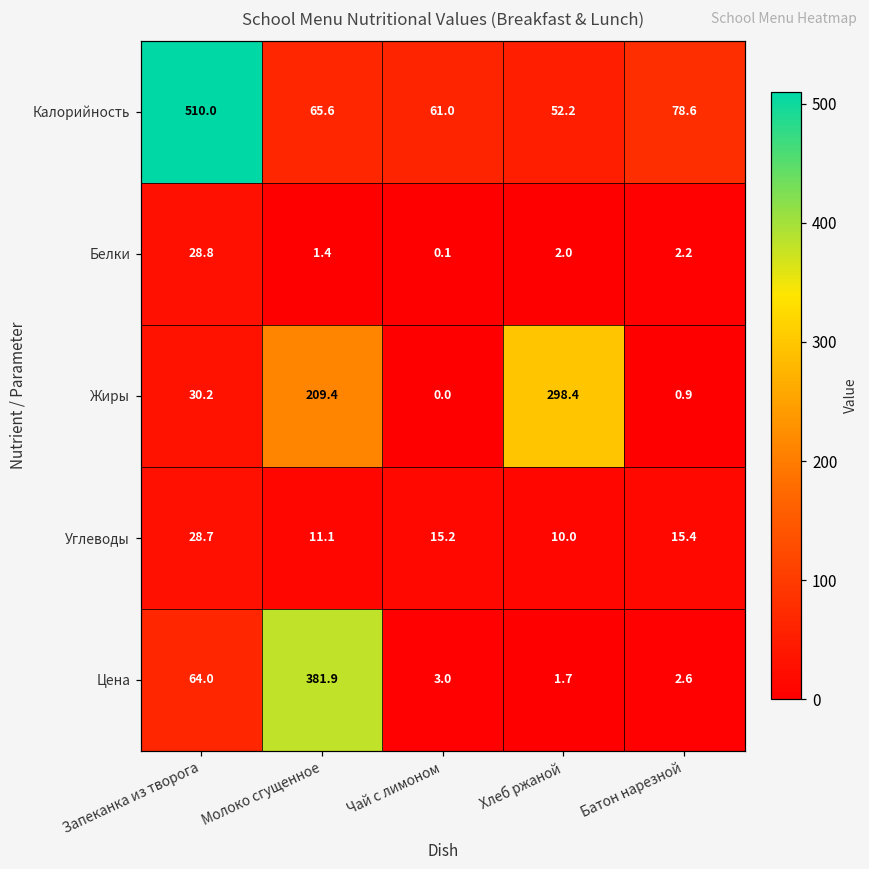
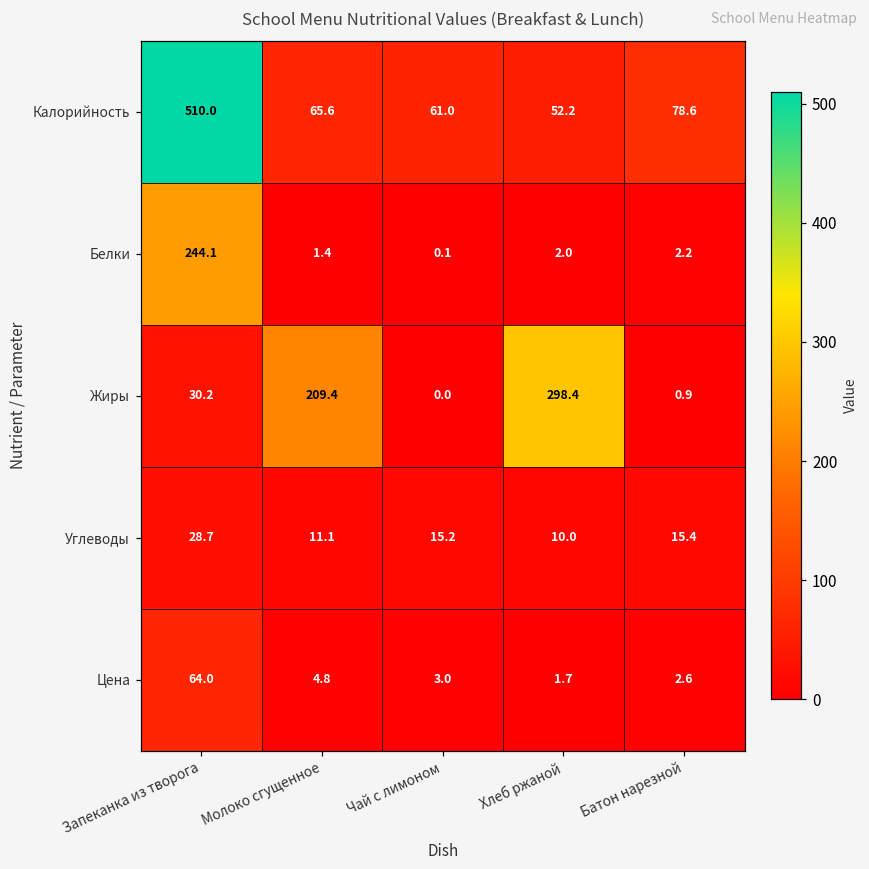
  {
    "Калорийность": {
      "Запеканка из творога": 510.0,
      "Молоко сгущенное": 65.6,
      "Чай с лимоном": 61.0,
      "Хлеб ржаной": 52.2,
      "Батон нарезной": 78.6
    },
    "Белки": {
-     "Запеканка из творога": 28.8,
+     "Запеканка из творога": 244.1,
      "Молоко сгущенное": 1.4,
      "Чай с лимоном": 0.1,
      "Хлеб ржаной": 2.0,
      "Батон нарезной": 2.2
    },
    "Жиры": {
      "Запеканка из творога": 30.2,
      "Молоко сгущенное": 209.4,
      "Чай с лимоном": 0.0,
      "Хлеб ржаной": 298.4,
      "Батон нарезной": 0.9
    },
    "Углеводы": {
      "Запеканка из творога": 28.7,
      "Молоко сгущенное": 11.1,
      "Чай с лимоном": 15.2,
      "Хлеб ржаной": 10.0,
      "Батон нарезной": 15.4
    },
    "Цена": {
      "Запеканка из творога": 64.0,
-     "Молоко сгущенное": 381.9,
+     "Молоко сгущенное": 4.8,
      "Чай с лимоном": 3.0,
      "Хлеб ржаной": 1.7,
      "Батон нарезной": 2.6
    }
  }
